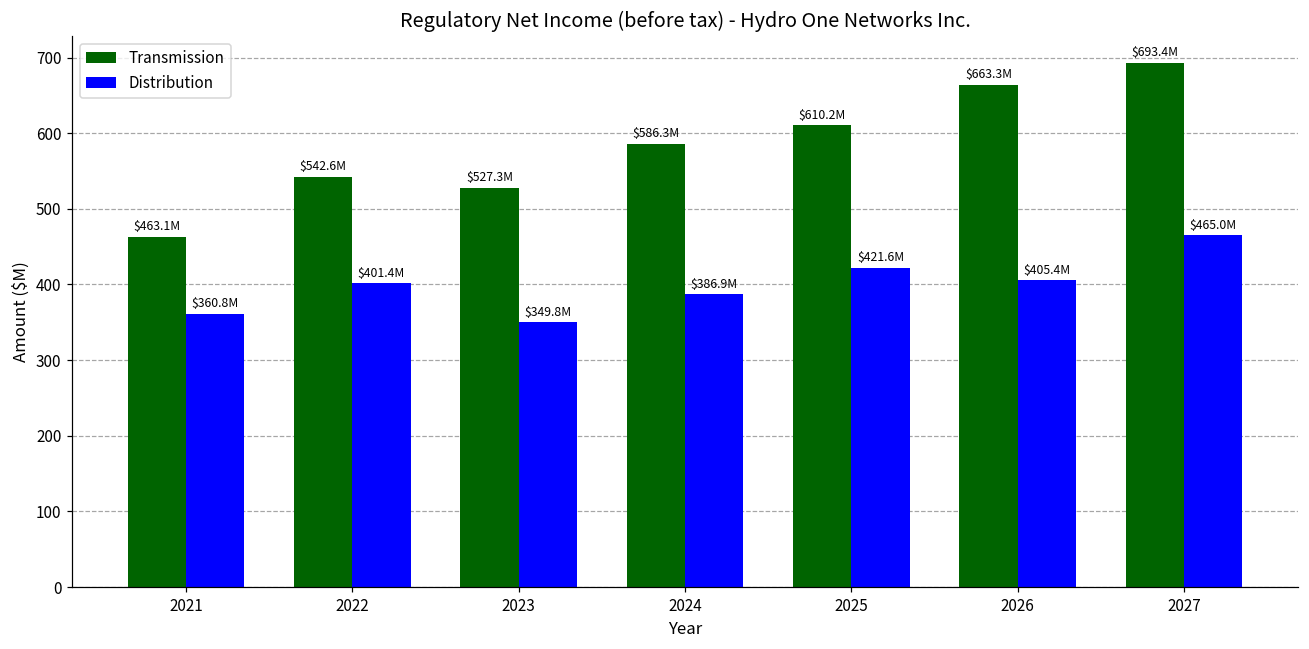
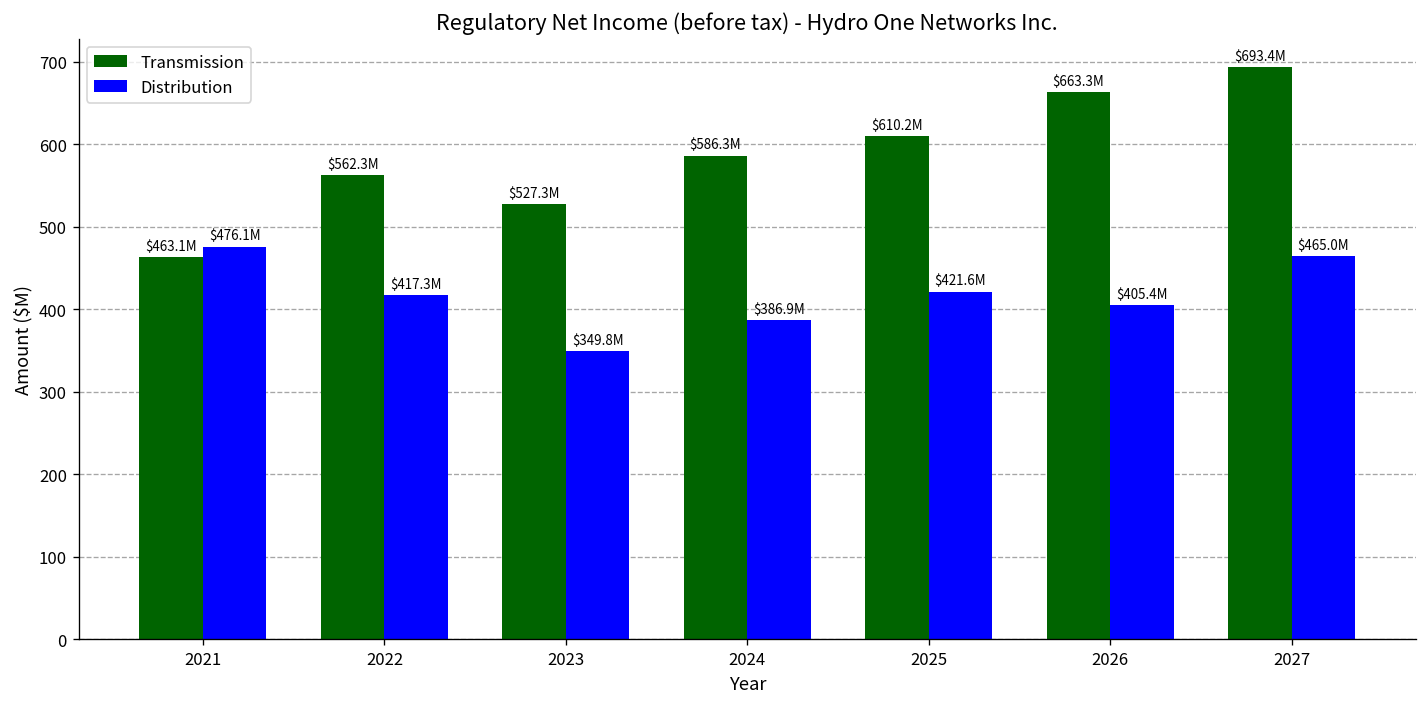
  {
    "Transmission": {
      "2021": "$463.1M",
-     "2022": "$542.6M",
+     "2022": "$562.3M",
      "2023": "$527.3M",
      "2024": "$586.3M",
      "2025": "$610.2M",
      "2026": "$663.3M",
      "2027": "$693.4M"
    },
    "Distribution": {
-     "2021": "$360.8M",
-     "2022": "$401.4M",
+     "2021": "$476.1M",
+     "2022": "$417.3M",
      "2023": "$349.8M",
      "2024": "$386.9M",
      "2025": "$421.6M",
      "2026": "$405.4M",
      "2027": "$465.0M"
    }
  }
